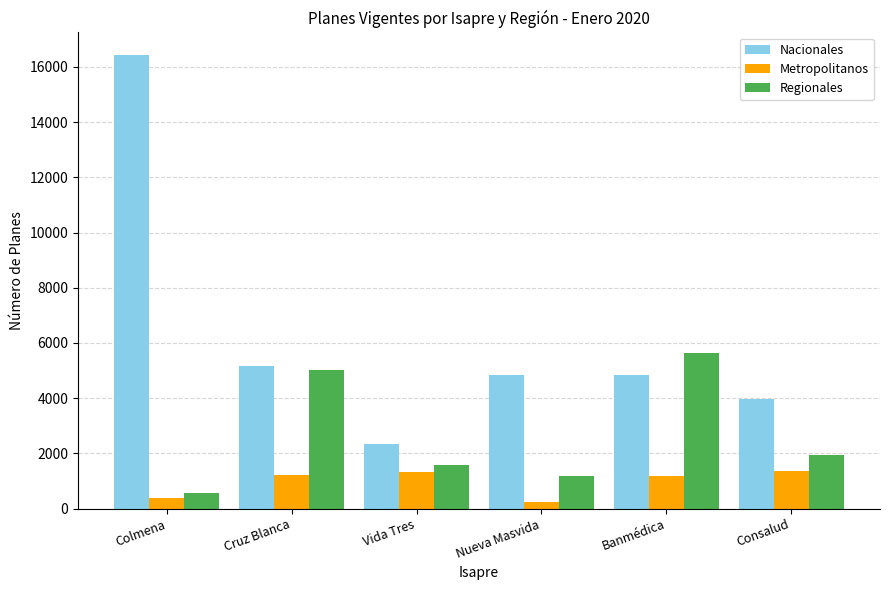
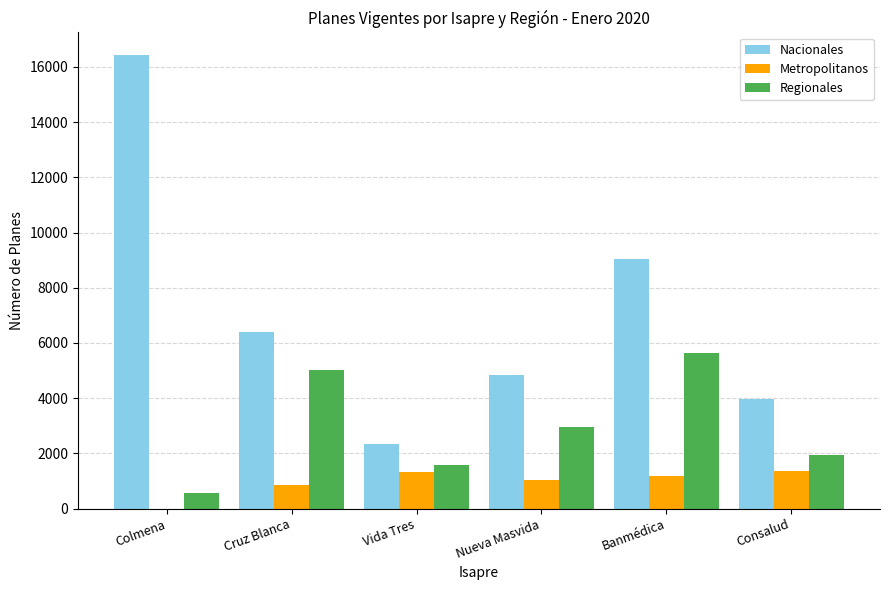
  {
    "Nacionales": {
      "Colmena": 16400,
-     "Cruz Blanca": 5200,
+     "Cruz Blanca": 6400,
      "Vida Tres": 2300,
      "Nueva Masvida": 4800,
-     "Banmédica": 4800,
+     "Banmédica": 9100,
      "Consalud": 4000
    },
    "Metropolitanos": {
-     "Colmena": 400,
-     "Cruz Blanca": 1200,
+     "Colmena": 0,
+     "Cruz Blanca": 800,
      "Vida Tres": 1300,
-     "Nueva Masvida": 300,
+     "Nueva Masvida": 1000,
      "Banmédica": 1200,
      "Consalud": 1400
    },
    "Regionales": {
      "Colmena": 600,
      "Cruz Blanca": 5000,
      "Vida Tres": 1600,
-     "Nueva Masvida": 1200,
+     "Nueva Masvida": 3000,
      "Banmédica": 5600,
      "Consalud": 1900
    }
  }
